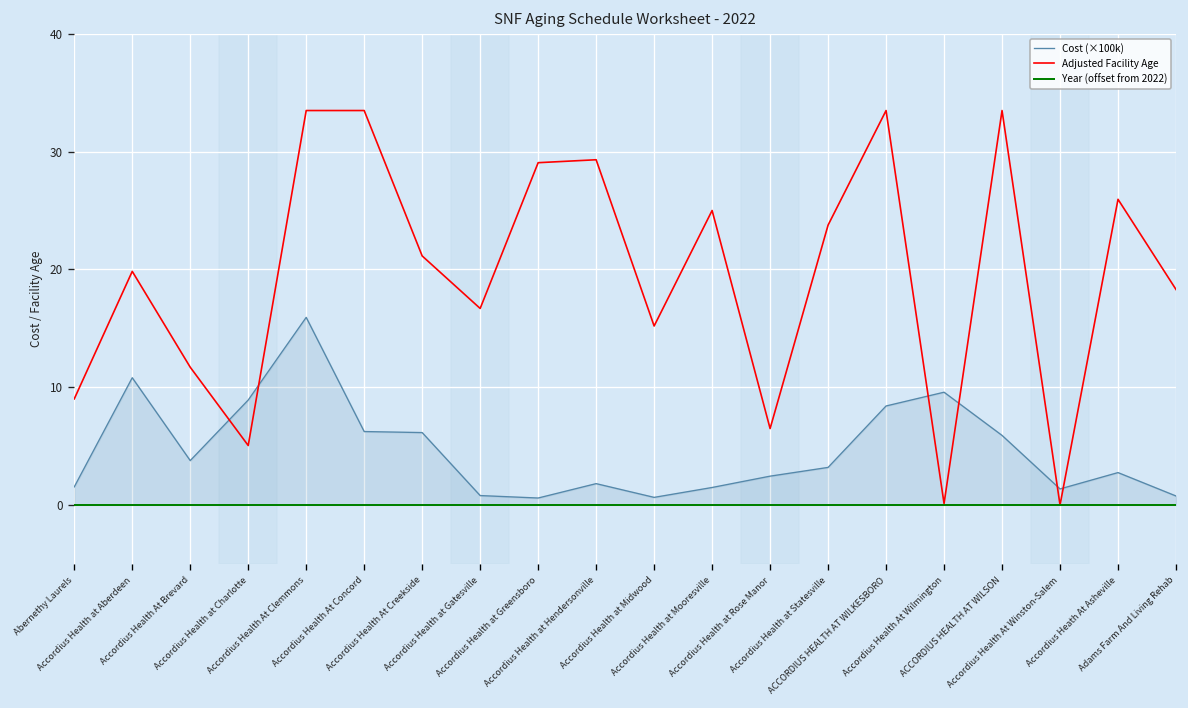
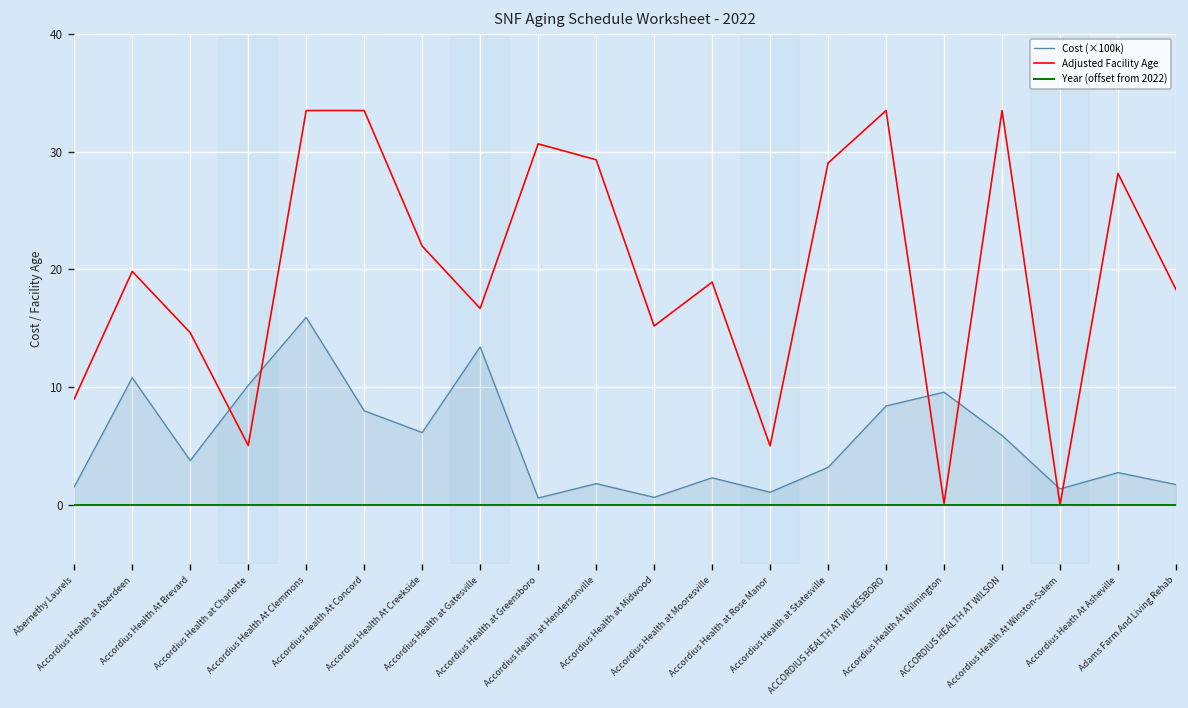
  {
    "Cost (×100k)": {
      "Abernethy Laurels": 2,
      "Accordius Health at Aberdeen": 11,
      "Accordius Health At Brevard": 4,
-     "Accordius Health at Charlotte": 9,
+     "Accordius Health at Charlotte": 10,
      "Accordius Health At Clemmons": 16,
-     "Accordius Health At Concord": 6,
+     "Accordius Health At Concord": 8,
      "Accordius Health At Creekside": 6,
-     "Accordius Health at Gatesville": 1,
+     "Accordius Health at Gatesville": 13,
      "Accordius Health at Greensboro": 1,
      "Accordius Health at Hendersonville": 2,
      "Accordius Health at Midwood": 1,
-     "Accordius Health at Mooresville": 1,
-     "Accordius Health at Rose Manor": 2,
+     "Accordius Health at Mooresville": 2,
+     "Accordius Health at Rose Manor": 1,
      "Accordius Health at Statesville": 3,
      "ACCORDIUS HEALTH AT WILKESBORO": 8,
      "Accordius Health At Wilmington": 10,
      "ACCORDIUS HEALTH AT WILSON": 6,
      "Accordius Health At Winston-Salem": 1,
      "Accordius Heath At Asheville": 3,
-     "Adams Farm And Living Rehab": 1
+     "Adams Farm And Living Rehab": 2
    },
    "Adjusted Facility Age": {
      "Abernethy Laurels": 9,
      "Accordius Health at Aberdeen": 20,
-     "Accordius Health At Brevard": 12,
+     "Accordius Health At Brevard": 15,
      "Accordius Health at Charlotte": 5,
      "Accordius Health At Clemmons": 34,
      "Accordius Health At Concord": 34,
-     "Accordius Health At Creekside": 21,
+     "Accordius Health At Creekside": 22,
      "Accordius Health at Gatesville": 17,
-     "Accordius Health at Greensboro": 29,
+     "Accordius Health at Greensboro": 31,
      "Accordius Health at Hendersonville": 29,
      "Accordius Health at Midwood": 15,
-     "Accordius Health at Mooresville": 25,
-     "Accordius Health at Rose Manor": 6,
-     "Accordius Health at Statesville": 24,
+     "Accordius Health at Mooresville": 19,
+     "Accordius Health at Rose Manor": 5,
+     "Accordius Health at Statesville": 29,
      "ACCORDIUS HEALTH AT WILKESBORO": 34,
      "ACCORDIUS HEALTH AT WILSON": 34,
-     "Accordius Heath At Asheville": 26,
+     "Accordius Heath At Asheville": 28,
      "Adams Farm And Living Rehab": 18
    },
    "Year (offset from 2022)": {
      "Abernethy Laurels": 0,
      "Accordius Health at Aberdeen": 0,
      "Accordius Health At Brevard": 0,
      "Accordius Health at Charlotte": 0,
      "Accordius Health At Clemmons": 0,
      "Accordius Health At Concord": 0,
      "Accordius Health At Creekside": 0,
      "Accordius Health at Gatesville": 0,
      "Accordius Health at Greensboro": 0,
      "Accordius Health at Hendersonville": 0,
      "Accordius Health at Midwood": 0,
      "Accordius Health at Mooresville": 0,
      "Accordius Health at Rose Manor": 0,
      "Accordius Health at Statesville": 0,
      "ACCORDIUS HEALTH AT WILKESBORO": 0,
      "ACCORDIUS HEALTH AT WILSON": 0,
      "Accordius Heath At Asheville": 0,
      "Adams Farm And Living Rehab": 0
    }
  }
